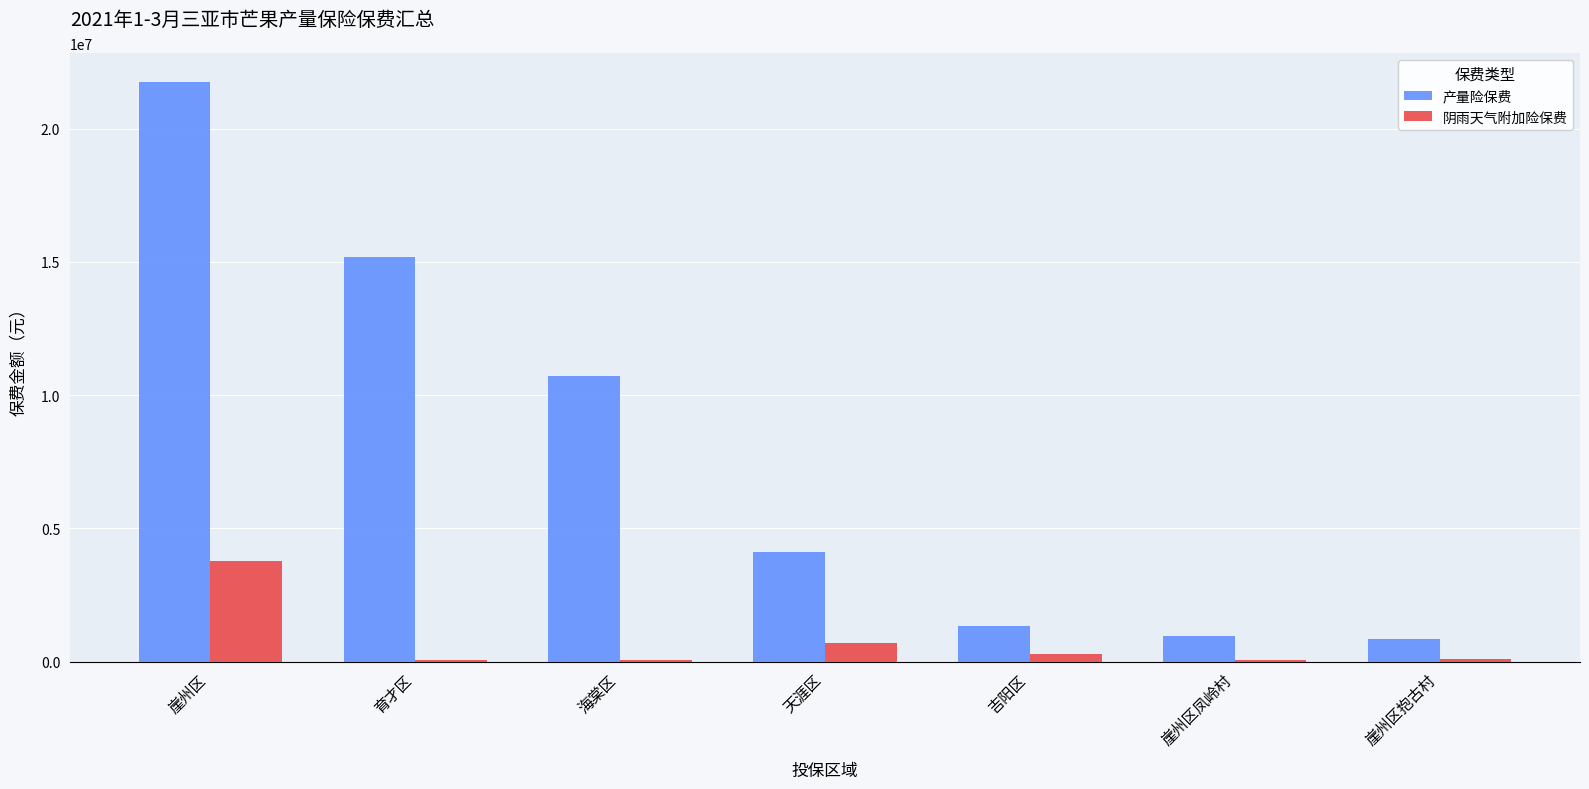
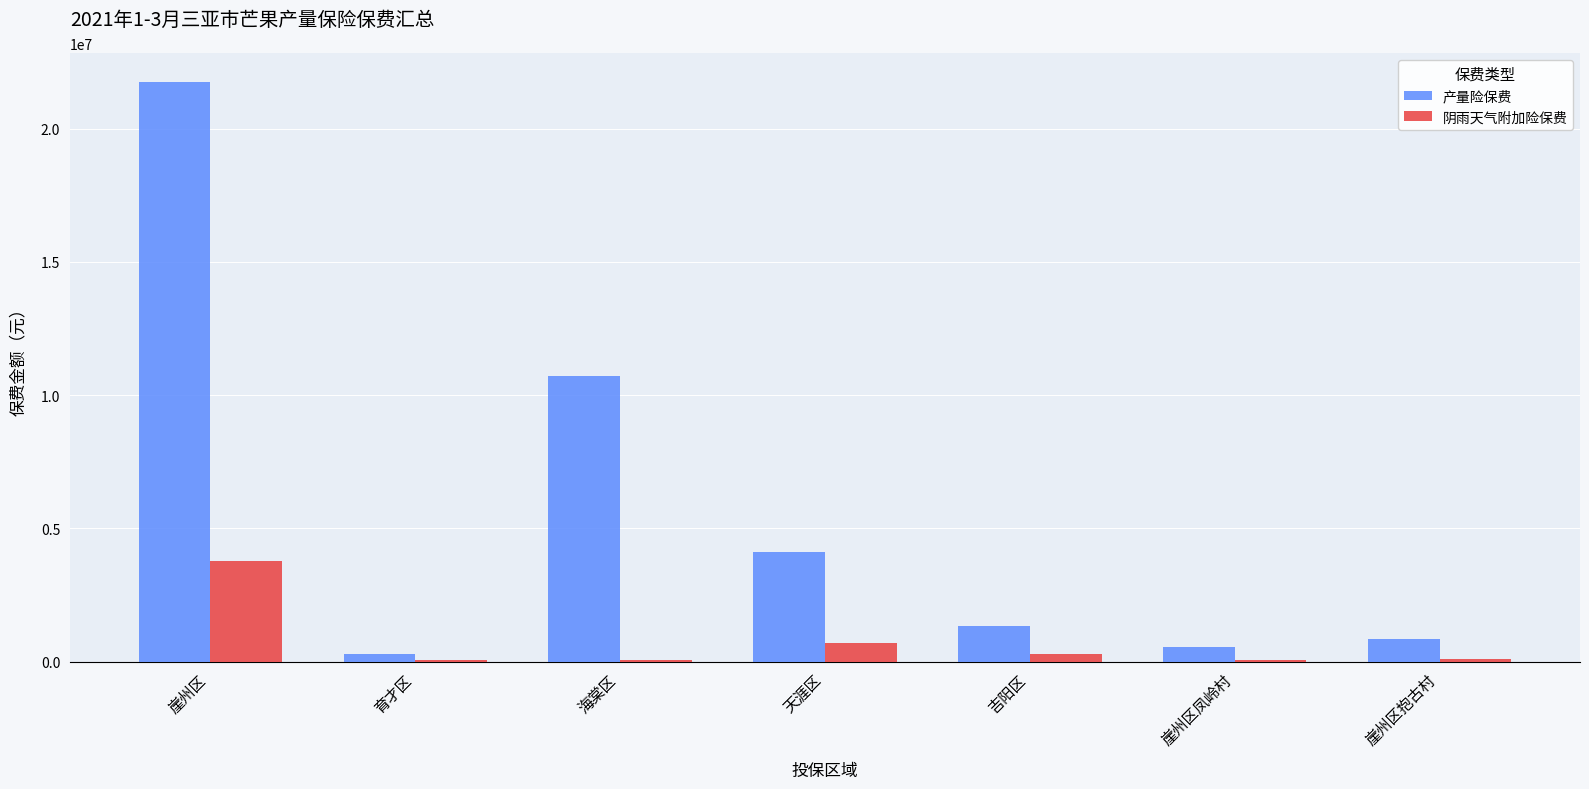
  {
    "产量险保费": {
      "崖州区": 21800000,
-     "育才区": 15200000,
+     "育才区": 300000,
      "海棠区": 10700000,
      "天涯区": 4100000,
      "吉阳区": 1400000,
-     "崖州区凤岭村": 1000000,
+     "崖州区凤岭村": 600000,
      "崖州区抱古村": 900000
    },
    "阴雨天气附加险保费": {
      "崖州区": 3800000,
      "天涯区": 700000,
      "吉阳区": 300000
    }
  }
